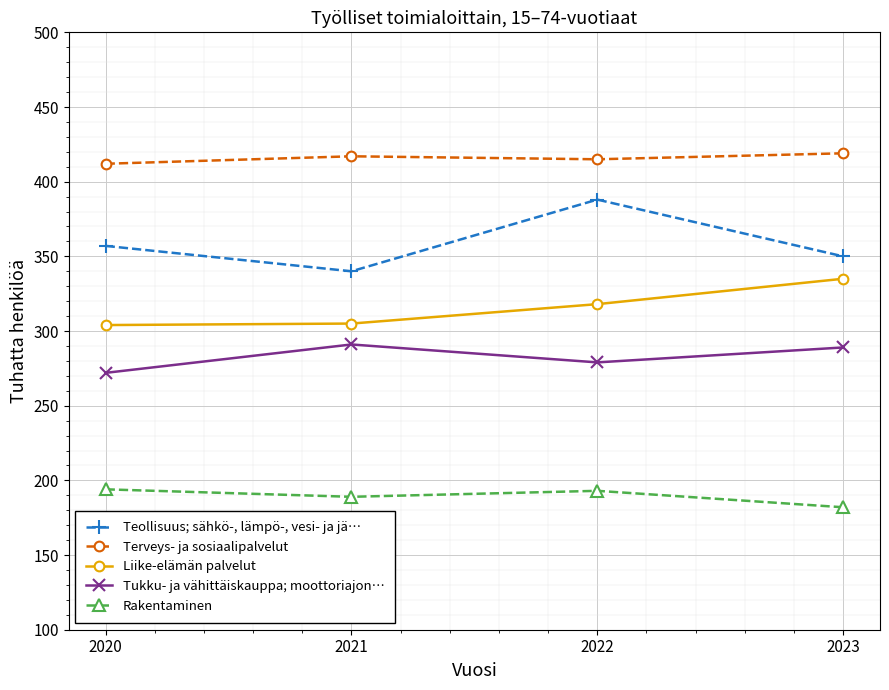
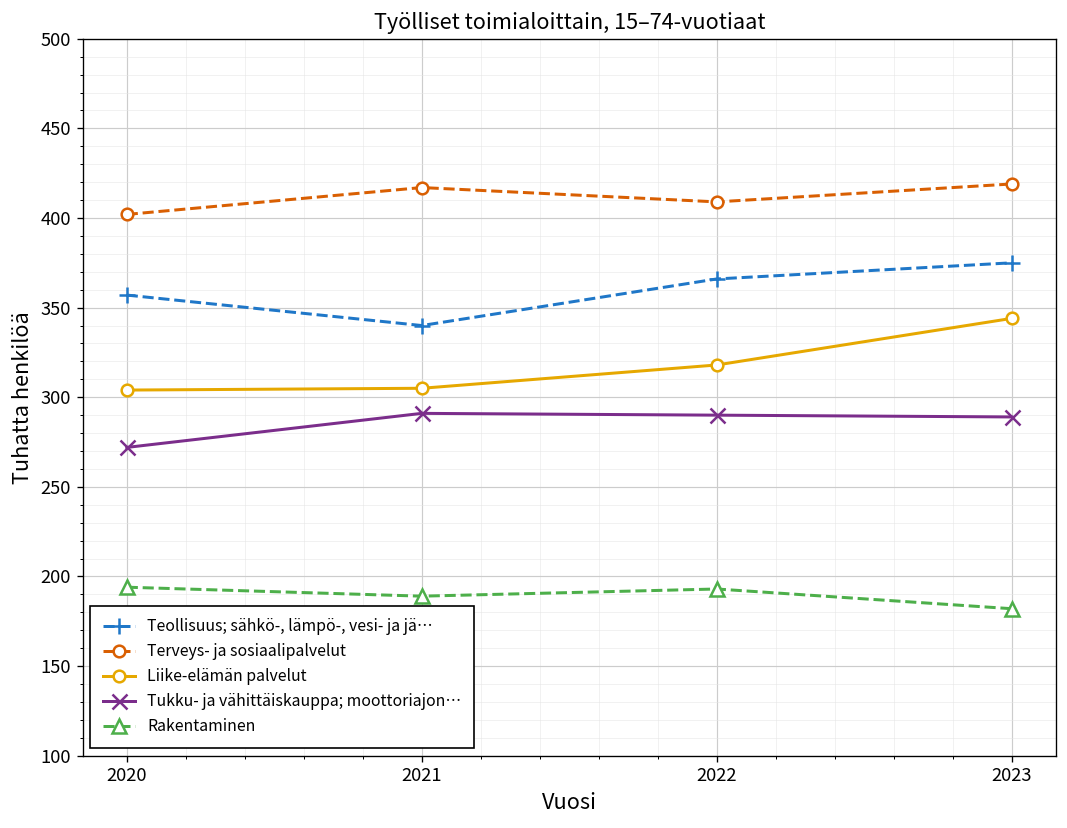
  {
    "Teollisuus; sähkö-, lämpö-, vesi- ja jä…": {
      "2020": 357,
      "2021": 340,
-     "2022": 388,
-     "2023": 350
+     "2022": 366,
+     "2023": 375
    },
    "Terveys- ja sosiaalipalvelut": {
-     "2020": 412,
+     "2020": 402,
      "2021": 417,
-     "2022": 415,
+     "2022": 409,
      "2023": 419
    },
    "Liike-elämän palvelut": {
      "2020": 304,
      "2021": 305,
      "2022": 318,
-     "2023": 335
+     "2023": 344
    },
    "Tukku- ja vähittäiskauppa; moottoriajon…": {
      "2020": 272,
      "2021": 291,
-     "2022": 279,
+     "2022": 290,
      "2023": 289
    },
    "Rakentaminen": {
      "2020": 194,
      "2021": 189,
      "2022": 193,
      "2023": 182
    }
  }
